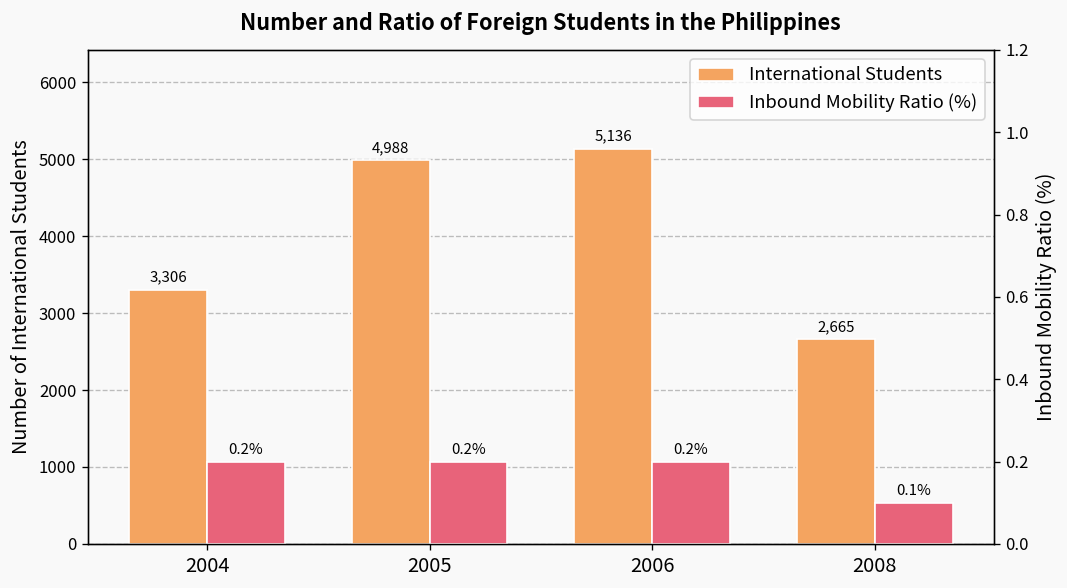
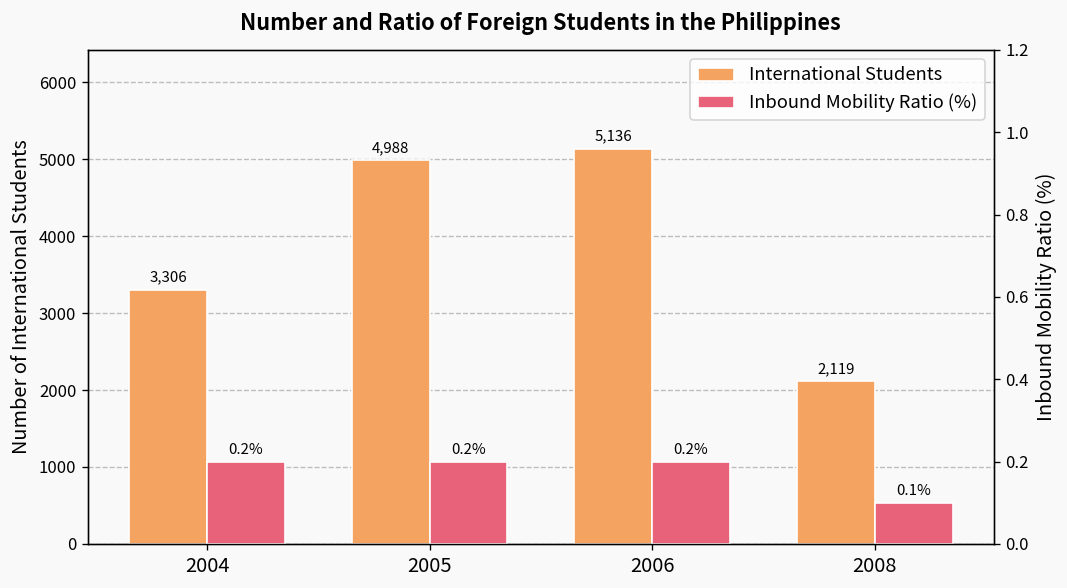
  {
    "International Students": {
      "2004": "3,306",
      "2005": "4,988",
      "2006": "5,136",
-     "2008": "2,665"
+     "2008": "2,119"
    },
    "Inbound Mobility Ratio (%)": {
      "2004": "0.2%",
      "2005": "0.2%",
      "2006": "0.2%",
      "2008": "0.1%"
    }
  }
